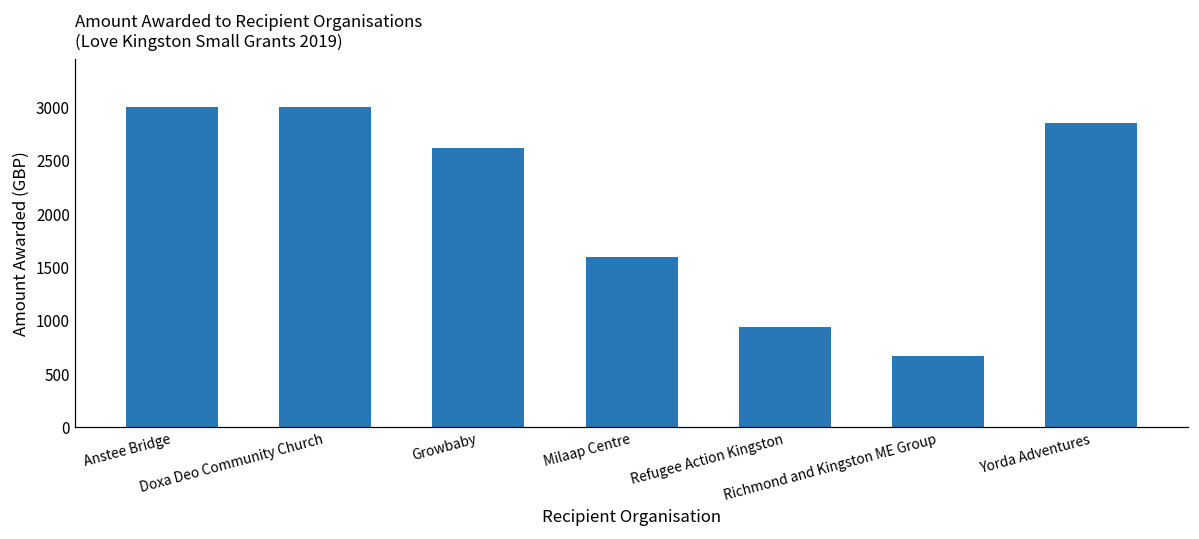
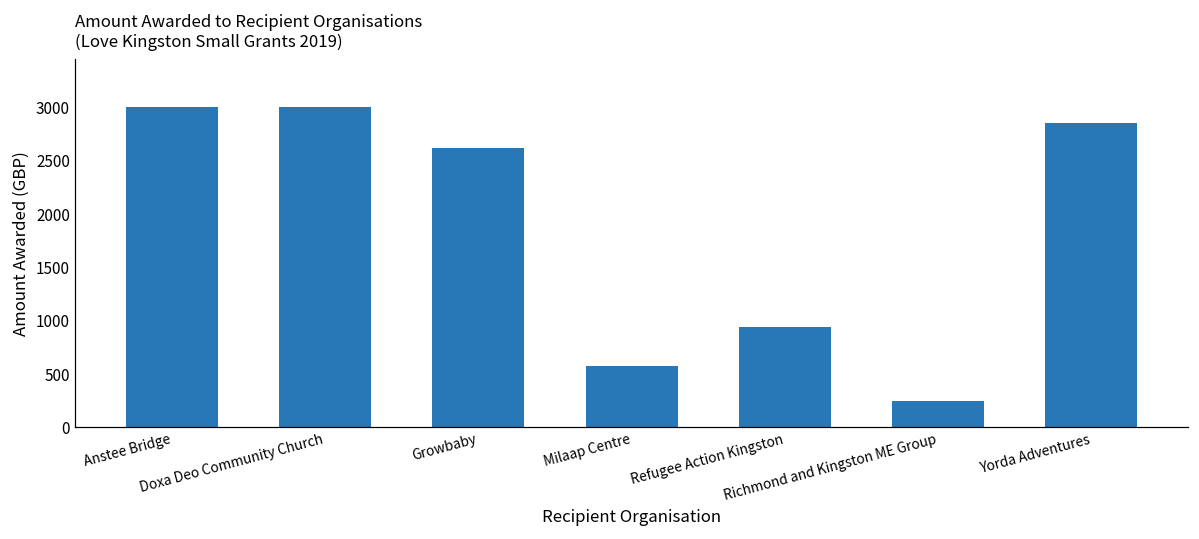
  {
    "Anstee Bridge": 3000,
    "Doxa Deo Community Church": 3000,
    "Growbaby": 2600,
-   "Milaap Centre": 1600,
+   "Milaap Centre": 600,
    "Refugee Action Kingston": 900,
-   "Richmond and Kingston ME Group": 700,
+   "Richmond and Kingston ME Group": 300,
    "Yorda Adventures": 2900
  }
